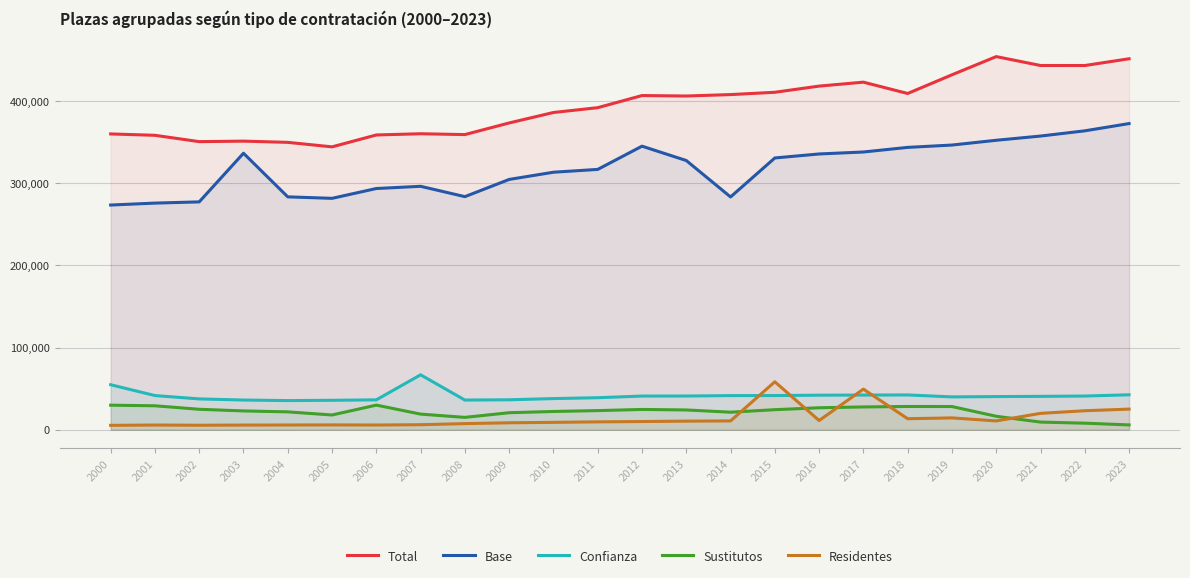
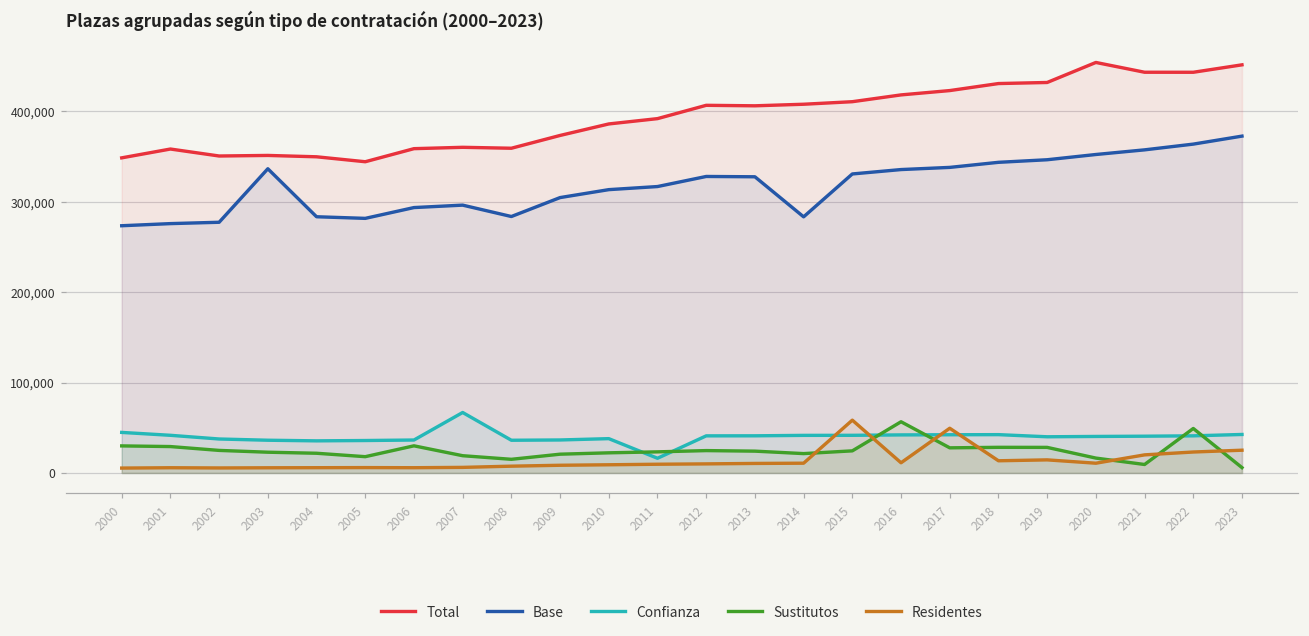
  {
    "Total": {
-     "2000": "360,000",
+     "2000": "350,000",
      "2001": "360,000",
      "2002": "350,000",
      "2003": "350,000",
      "2004": "350,000",
      "2005": "340,000",
      "2006": "360,000",
      "2007": "360,000",
      "2008": "360,000",
      "2009": "370,000",
      "2010": "390,000",
      "2011": "390,000",
      "2012": "410,000",
      "2013": "410,000",
      "2014": "410,000",
      "2015": "410,000",
      "2016": "420,000",
      "2017": "420,000",
-     "2018": "410,000",
+     "2018": "430,000",
      "2019": "430,000",
      "2020": "450,000",
      "2021": "440,000",
      "2022": "440,000",
      "2023": "450,000"
    },
    "Base": {
      "2000": "270,000",
      "2001": "280,000",
      "2002": "280,000",
      "2003": "340,000",
      "2004": "280,000",
      "2005": "280,000",
      "2006": "290,000",
      "2007": "300,000",
      "2008": "280,000",
      "2009": "300,000",
      "2010": "310,000",
      "2011": "320,000",
-     "2012": "340,000",
+     "2012": "330,000",
      "2013": "330,000",
      "2014": "280,000",
      "2015": "330,000",
      "2016": "340,000",
      "2017": "340,000",
      "2018": "340,000",
      "2019": "350,000",
      "2020": "350,000",
      "2021": "360,000",
      "2022": "360,000",
      "2023": "370,000"
    },
    "Confianza": {
-     "2000": "50,000",
+     "2000": "40,000",
      "2001": "40,000",
      "2002": "40,000",
      "2003": "40,000",
      "2004": "40,000",
      "2005": "40,000",
      "2006": "40,000",
      "2007": "70,000",
      "2008": "40,000",
      "2009": "40,000",
      "2010": "40,000",
-     "2011": "40,000",
+     "2011": "20,000",
      "2012": "40,000",
      "2013": "40,000",
      "2014": "40,000",
      "2015": "40,000",
      "2016": "40,000",
      "2017": "40,000",
      "2018": "40,000",
      "2019": "40,000",
      "2020": "40,000",
      "2021": "40,000",
      "2022": "40,000",
      "2023": "40,000"
    },
    "Sustitutos": {
      "2000": "30,000",
      "2001": "30,000",
      "2002": "20,000",
      "2003": "20,000",
      "2004": "20,000",
      "2005": "20,000",
      "2006": "30,000",
      "2007": "20,000",
      "2008": "20,000",
      "2009": "20,000",
      "2010": "20,000",
      "2011": "20,000",
      "2012": "20,000",
      "2013": "20,000",
      "2014": "20,000",
      "2015": "20,000",
-     "2016": "30,000",
+     "2016": "60,000",
      "2017": "30,000",
      "2018": "30,000",
      "2019": "30,000",
      "2020": "20,000",
      "2021": "10,000",
-     "2022": "10,000",
+     "2022": "50,000",
      "2023": "10,000"
    },
    "Residentes": {
      "2000": "10,000",
      "2001": "10,000",
      "2002": "10,000",
      "2003": "10,000",
      "2004": "10,000",
      "2005": "10,000",
      "2006": "10,000",
      "2007": "10,000",
      "2008": "10,000",
      "2009": "10,000",
      "2010": "10,000",
      "2011": "10,000",
      "2012": "10,000",
      "2013": "10,000",
      "2014": "10,000",
      "2015": "60,000",
      "2016": "10,000",
      "2017": "50,000",
      "2018": "10,000",
      "2019": "10,000",
      "2020": "10,000",
      "2021": "20,000",
      "2022": "20,000",
      "2023": "30,000"
    }
  }
